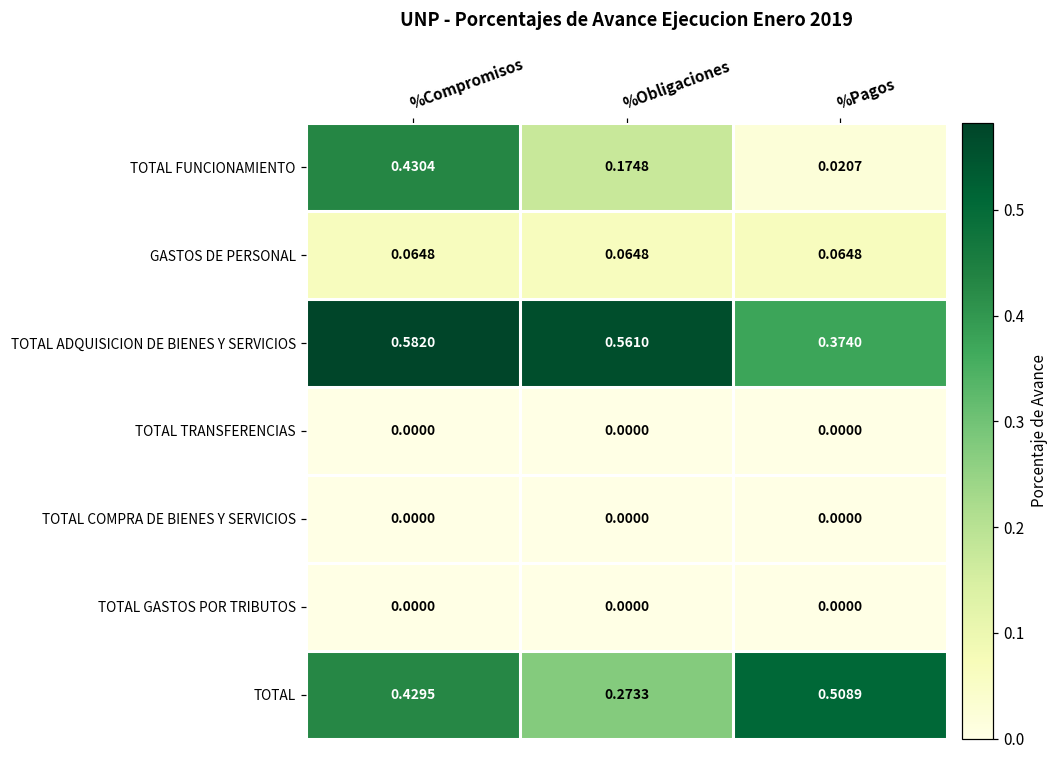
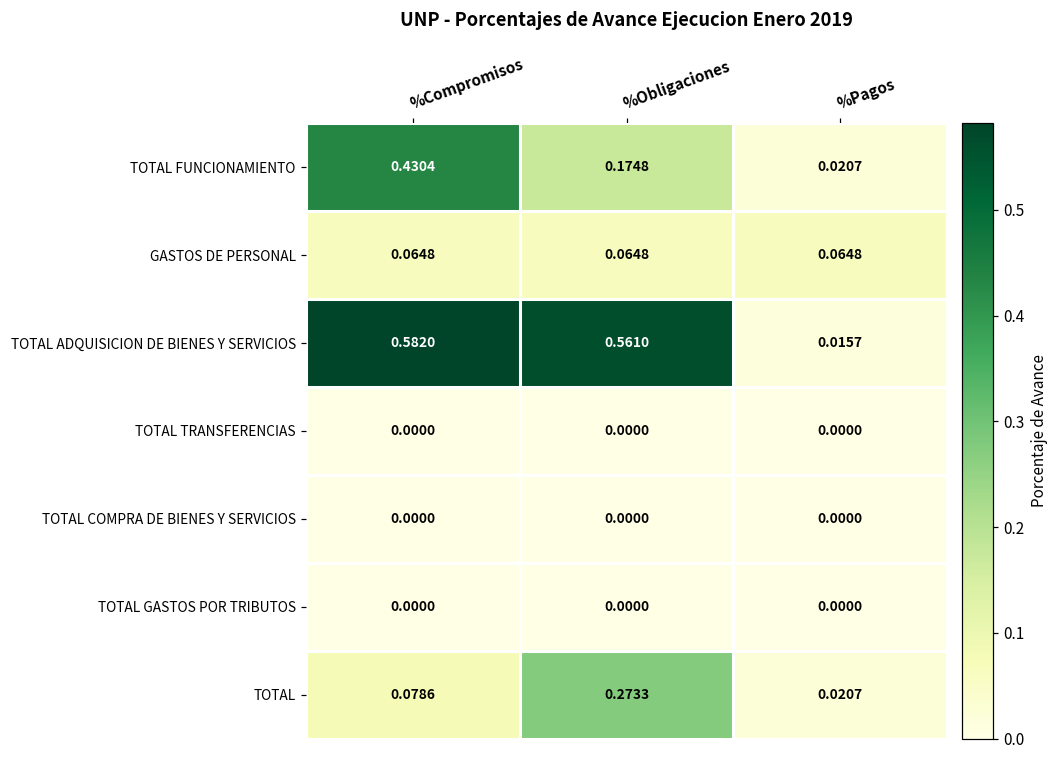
  {
    "TOTAL FUNCIONAMIENTO": {
      "%Compromisos": 0.4304,
      "%Obligaciones": 0.1748,
      "%Pagos": 0.0207
    },
    "GASTOS DE PERSONAL": {
      "%Compromisos": 0.0648,
      "%Obligaciones": 0.0648,
      "%Pagos": 0.0648
    },
    "TOTAL ADQUISICION DE BIENES Y SERVICIOS": {
      "%Compromisos": 0.5820,
      "%Obligaciones": 0.5610,
-     "%Pagos": 0.3740
+     "%Pagos": 0.0157
    },
    "TOTAL TRANSFERENCIAS": {
      "%Compromisos": 0.0000,
      "%Obligaciones": 0.0000,
      "%Pagos": 0.0000
    },
    "TOTAL COMPRA DE BIENES Y SERVICIOS": {
      "%Compromisos": 0.0000,
      "%Obligaciones": 0.0000,
      "%Pagos": 0.0000
    },
    "TOTAL GASTOS POR TRIBUTOS": {
      "%Compromisos": 0.0000,
      "%Obligaciones": 0.0000,
      "%Pagos": 0.0000
    },
    "TOTAL": {
-     "%Compromisos": 0.4295,
+     "%Compromisos": 0.0786,
      "%Obligaciones": 0.2733,
-     "%Pagos": 0.5089
+     "%Pagos": 0.0207
    }
  }
